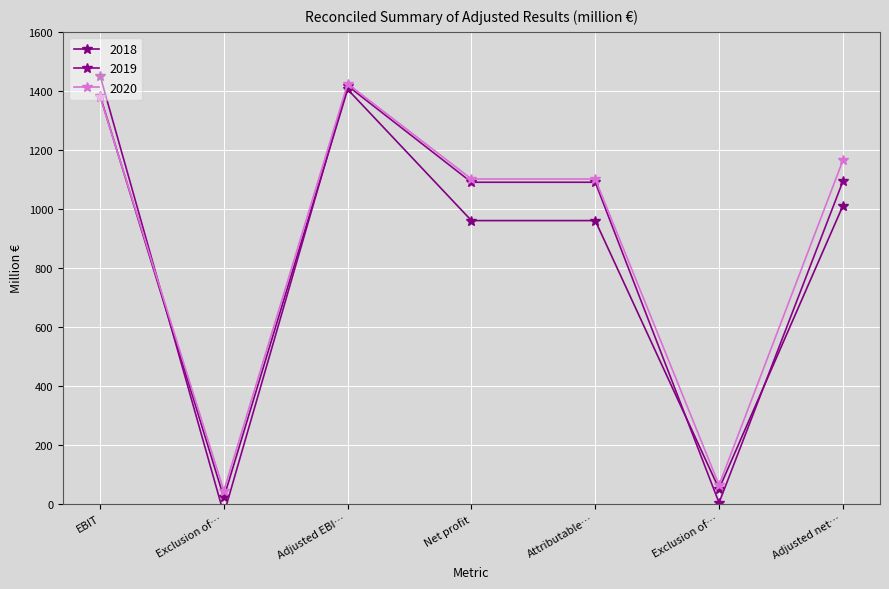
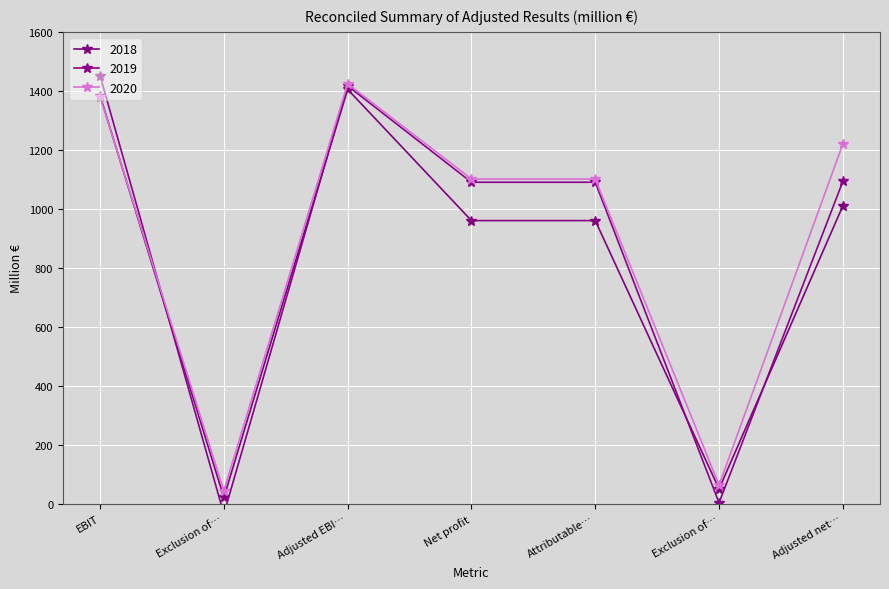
  {
    "2020": {
      "Net profit": 1100,
      "Attributable…": 1100,
-     "Adjusted net…": 1160
+     "Adjusted net…": 1220
    }
  }
